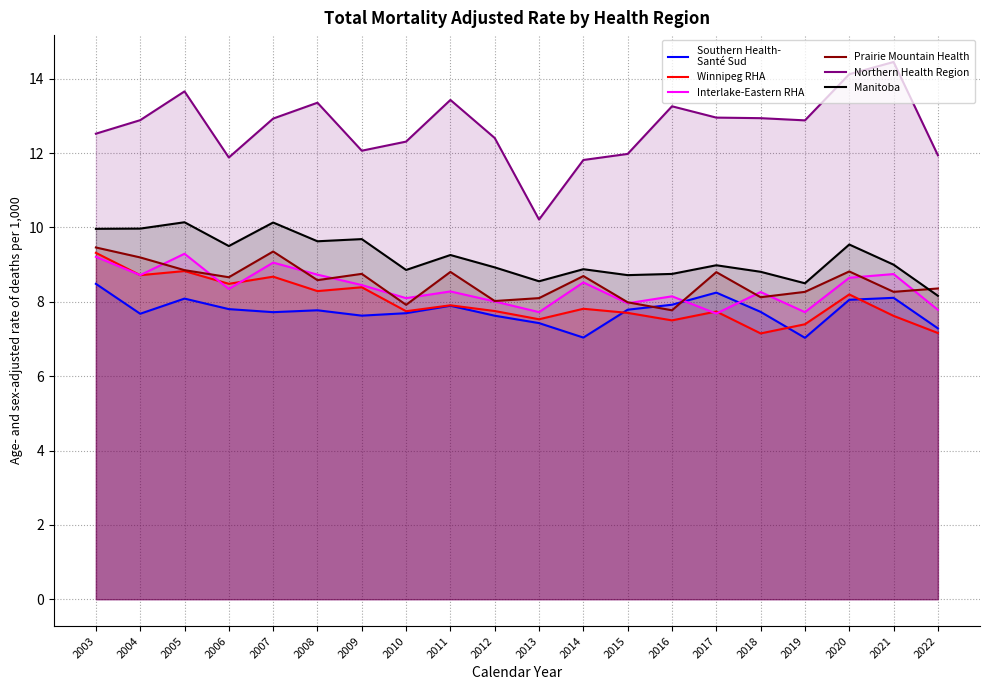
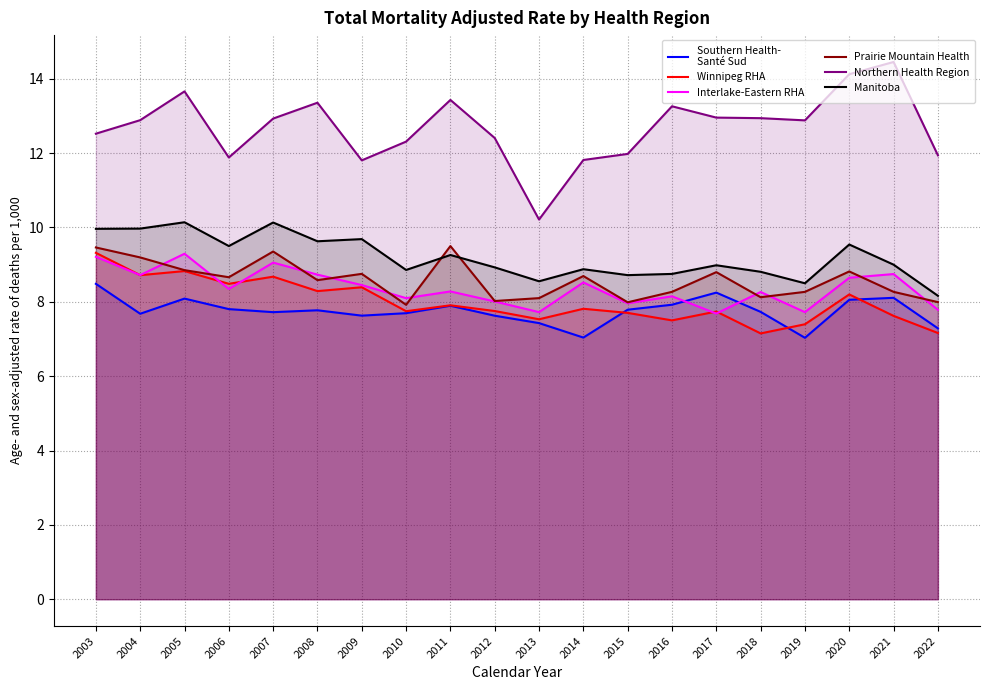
  {
    "Southern Health- Santé Sud": {
      "2003": 8.5,
      "2004": 7.7,
      "2005": 8.1,
      "2006": 7.8,
      "2007": 7.7,
      "2008": 7.8,
      "2009": 7.6,
      "2012": 7.6,
      "2013": 7.4,
      "2014": 7.0,
      "2015": 7.8,
      "2016": 7.9,
      "2017": 8.2,
      "2018": 7.7,
      "2019": 7.0,
      "2020": 8.1,
      "2021": 8.1,
      "2022": 7.3
    },
    "Winnipeg RHA": {
      "2003": 9.3,
      "2006": 8.5,
      "2007": 8.7,
      "2008": 8.3,
      "2012": 7.8,
      "2013": 7.5,
      "2014": 7.8,
      "2015": 7.7,
      "2016": 7.5,
      "2018": 7.1,
      "2019": 7.4,
      "2020": 8.2,
      "2021": 7.6,
      "2022": 7.2
    },
    "Interlake-Eastern RHA": {
      "2003": 9.2,
      "2005": 9.3,
      "2006": 8.3,
      "2007": 9.1,
      "2008": 8.7,
      "2010": 8.1,
      "2011": 8.3,
      "2013": 7.7,
      "2014": 8.5,
      "2016": 8.1,
      "2018": 8.3,
      "2019": 7.7,
      "2020": 8.6,
      "2021": 8.7,
      "2022": 7.8
    },
    "Prairie Mountain Health": {
      "2003": 9.5,
      "2004": 9.2,
      "2006": 8.7,
      "2007": 9.4,
      "2008": 8.6,
      "2009": 8.8,
      "2010": 7.9,
-     "2011": 8.8,
+     "2011": 9.5,
      "2013": 8.1,
      "2014": 8.7,
-     "2016": 7.8,
+     "2016": 8.3,
      "2017": 8.8,
      "2018": 8.1,
      "2019": 8.3,
      "2020": 8.8,
      "2021": 8.3,
-     "2022": 8.4
+     "2022": 8.0
    },
    "Northern Health Region": {
      "2003": 12.5,
      "2004": 12.9,
      "2005": 13.7,
      "2006": 11.9,
      "2007": 12.9,
      "2008": 13.4,
-     "2009": 12.1,
+     "2009": 11.8,
      "2010": 12.3,
      "2011": 13.4,
      "2012": 12.4,
      "2013": 10.2,
      "2014": 11.8,
      "2015": 12.0,
      "2016": 13.3,
      "2017": 13.0,
      "2018": 12.9,
      "2019": 12.9,
      "2022": 11.9
    },
    "Manitoba": {
      "2003": 10.0,
      "2004": 10.0,
      "2005": 10.1,
      "2006": 9.5,
      "2007": 10.1,
      "2008": 9.6,
      "2009": 9.7,
      "2010": 8.9,
      "2011": 9.3,
      "2012": 8.9,
      "2013": 8.6,
      "2014": 8.9,
      "2015": 8.7,
      "2016": 8.7,
      "2017": 9.0,
      "2018": 8.8,
      "2019": 8.5,
      "2020": 9.5,
      "2021": 9.0,
      "2022": 8.2
    }
  }
